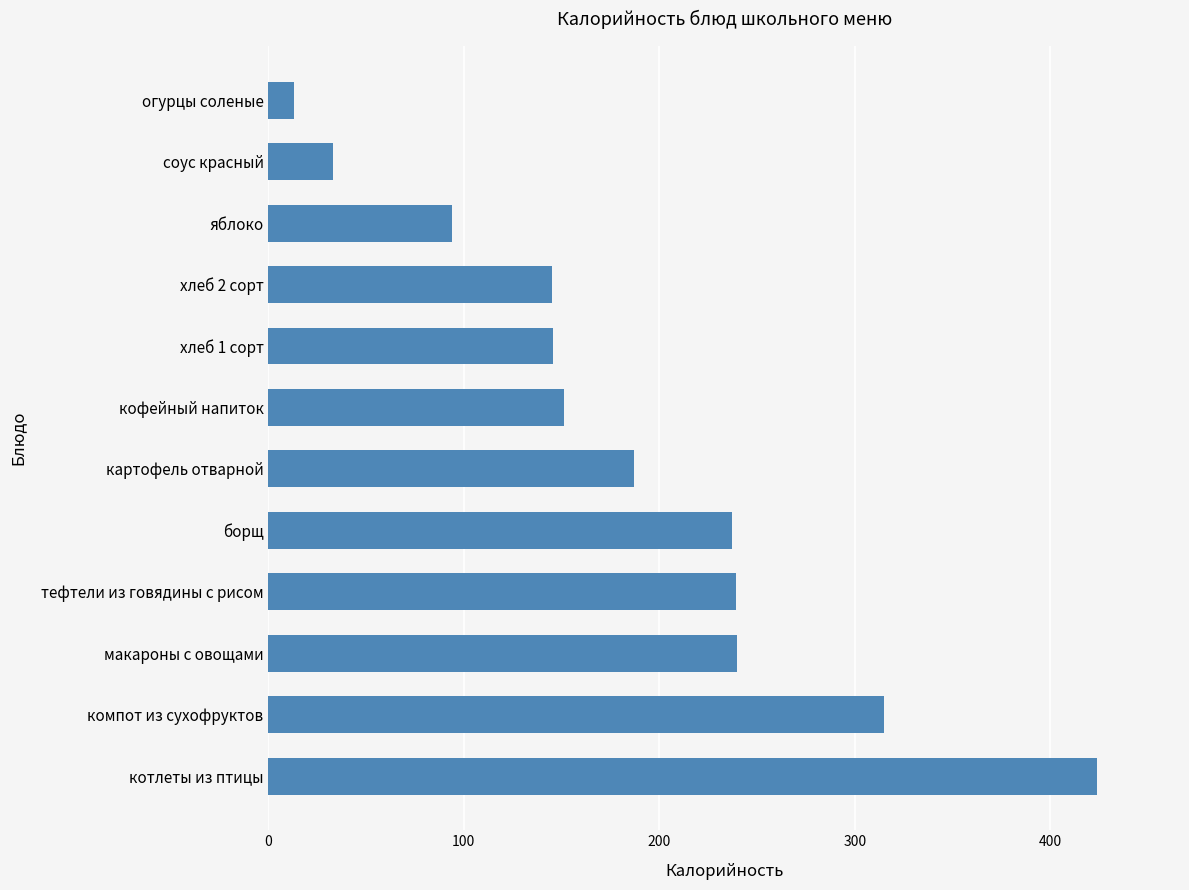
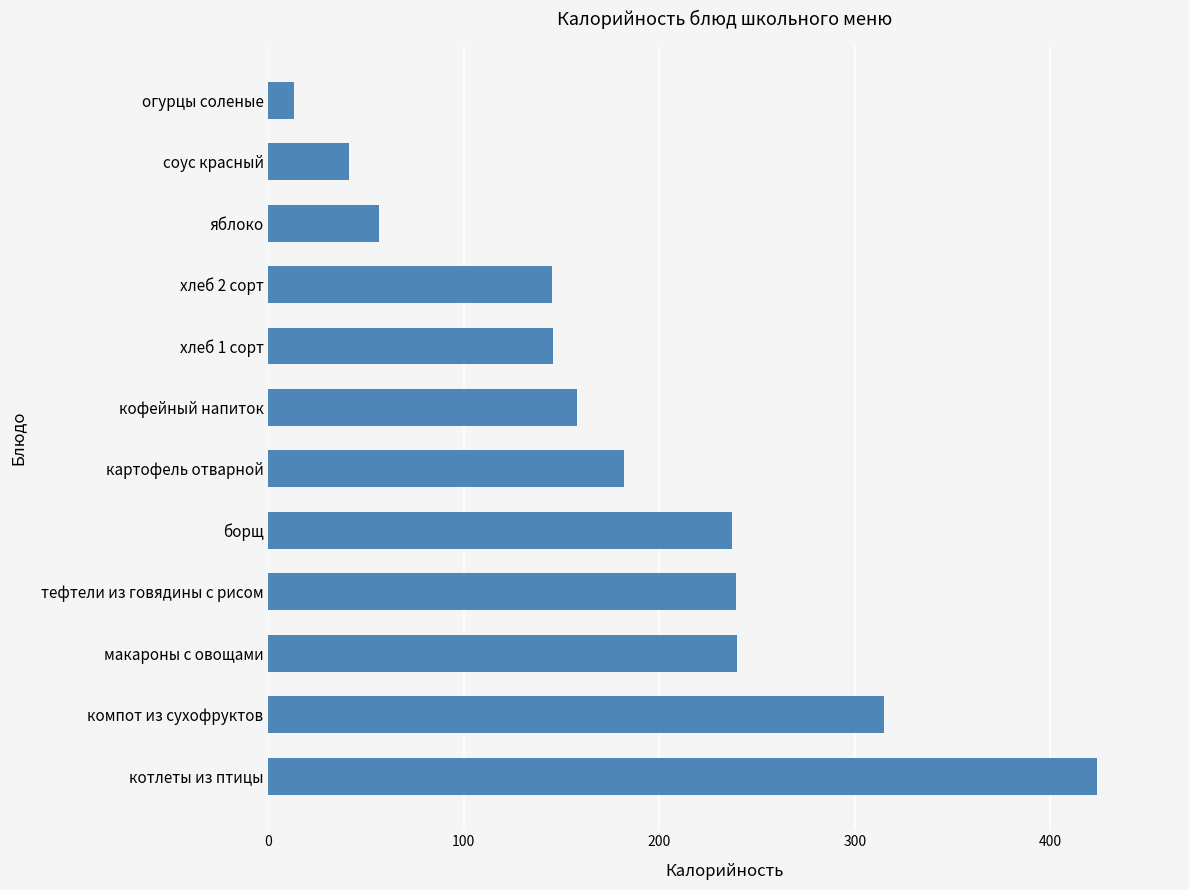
  {
    "огурцы соленые": 13,
-   "соус красный": 33,
-   "яблоко": 94,
+   "соус красный": 41,
+   "яблоко": 56,
    "хлеб 2 сорт": 145,
    "хлеб 1 сорт": 146,
-   "кофейный напиток": 151,
-   "картофель отварной": 187,
+   "кофейный напиток": 158,
+   "картофель отварной": 182,
    "борщ": 237,
    "тефтели из говядины с рисом": 239,
    "макароны с овощами": 240,
    "компот из сухофруктов": 315,
    "котлеты из птицы": 424
  }
